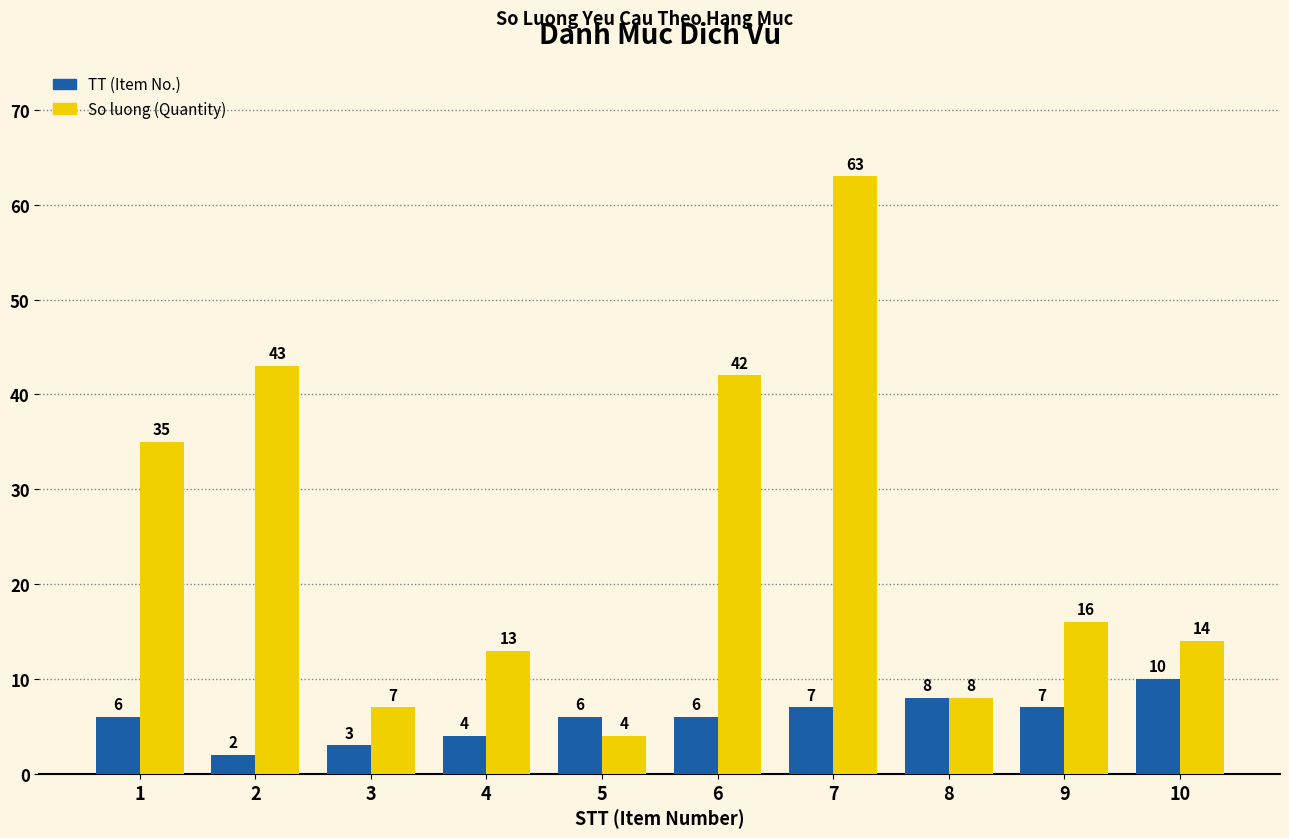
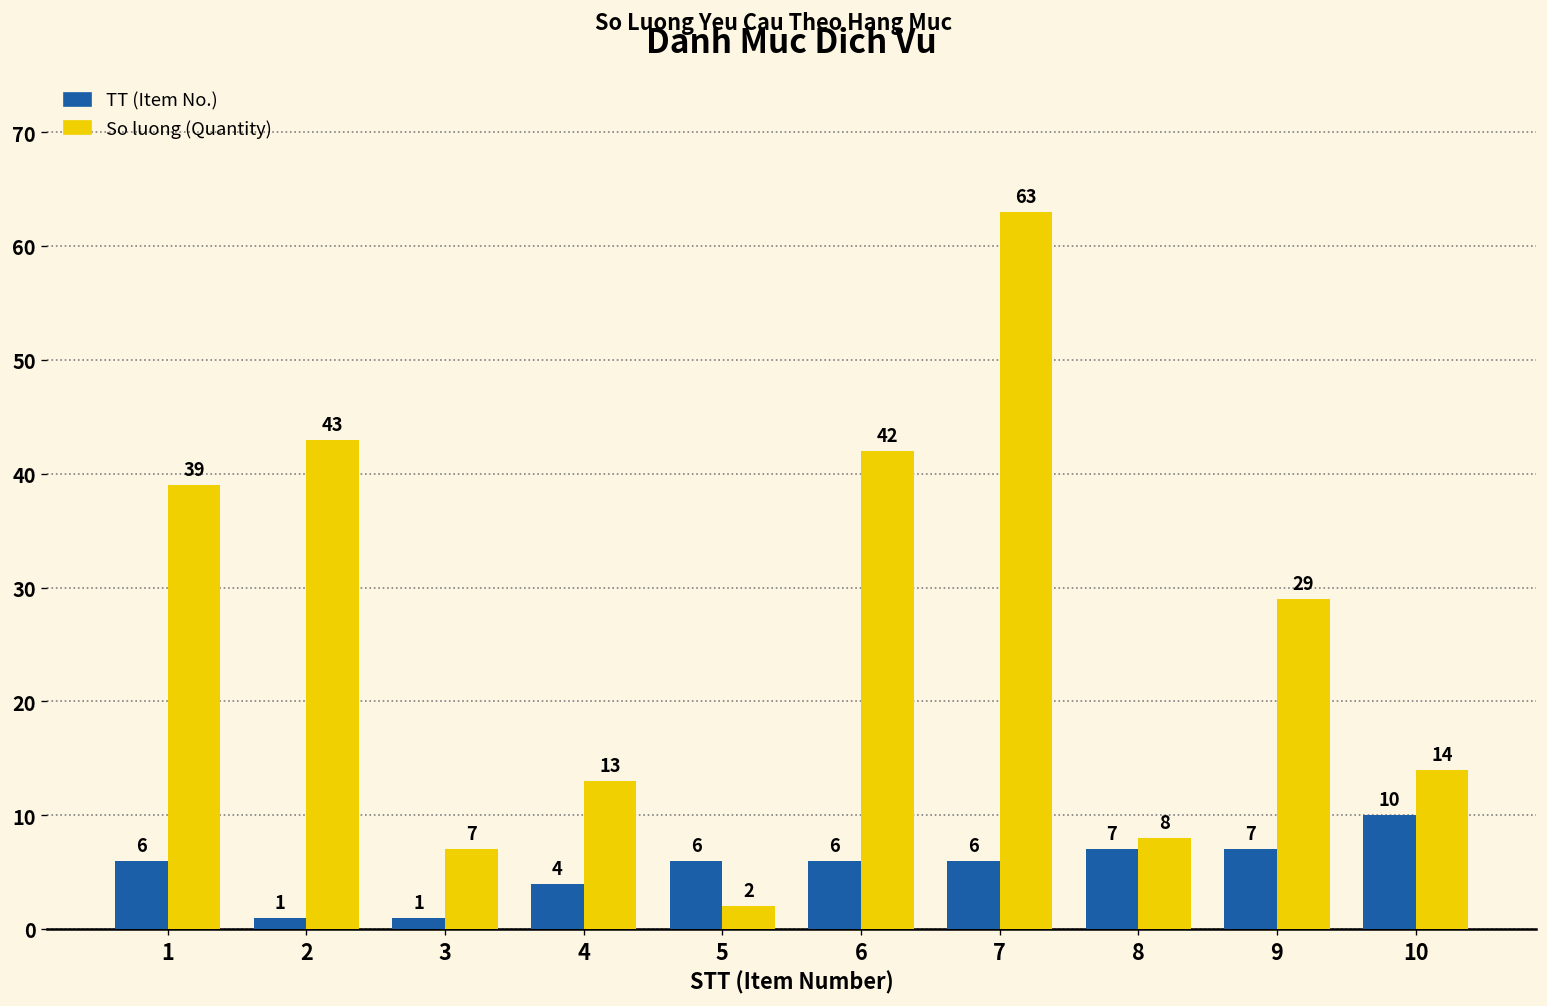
  {
    "TT (Item No.)": {
      "1": 6,
-     "2": 2,
-     "3": 3,
+     "2": 1,
+     "3": 1,
      "4": 4,
      "5": 6,
      "6": 6,
-     "7": 7,
-     "8": 8,
+     "7": 6,
+     "8": 7,
      "9": 7,
      "10": 10
    },
    "So luong (Quantity)": {
-     "1": 35,
+     "1": 39,
      "2": 43,
      "3": 7,
      "4": 13,
-     "5": 4,
+     "5": 2,
      "6": 42,
      "7": 63,
      "8": 8,
-     "9": 16,
+     "9": 29,
      "10": 14
    }
  }
